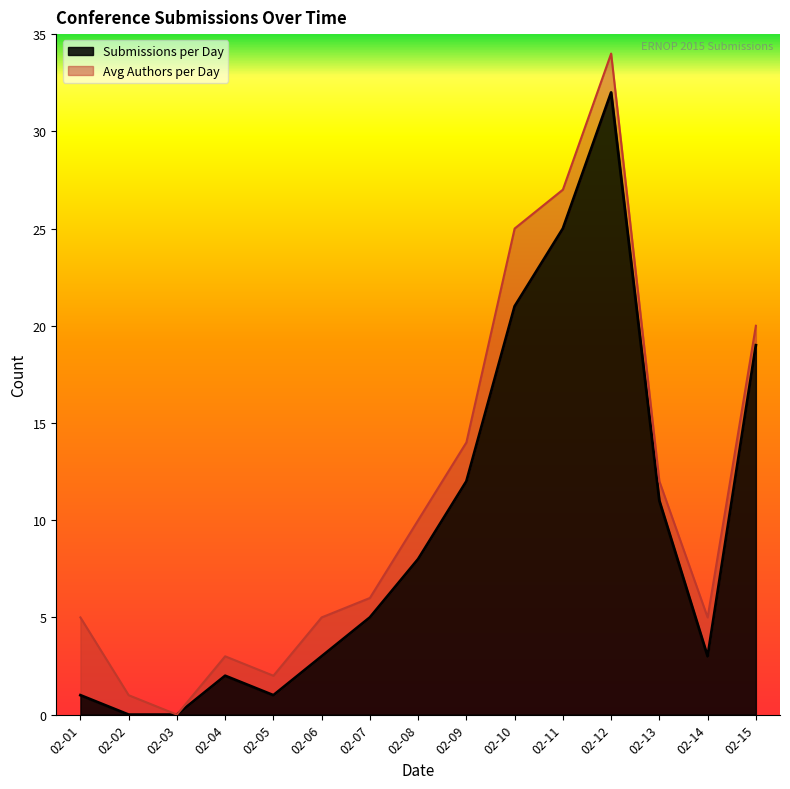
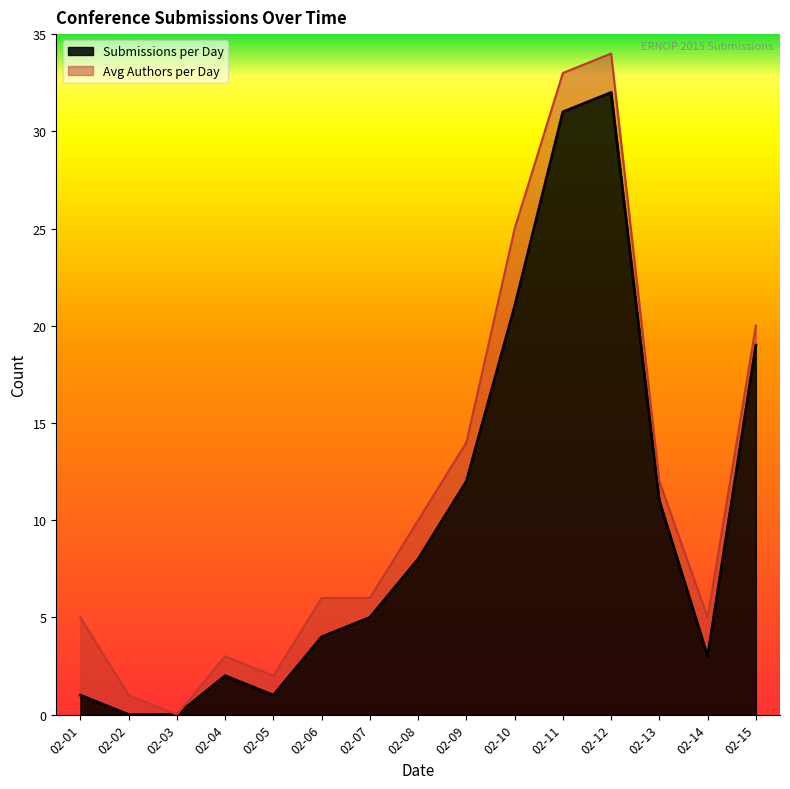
  {
    "Submissions per Day": {
      "02-01": 1,
      "02-02": 0,
      "02-04": 2,
      "02-05": 1,
-     "02-06": 3,
+     "02-06": 4,
      "02-07": 5,
      "02-08": 8,
      "02-09": 12,
      "02-10": 21,
-     "02-11": 25,
+     "02-11": 31,
      "02-12": 32,
      "02-13": 11,
      "02-14": 3,
      "02-15": 19
    },
    "Avg Authors per Day": {
      "02-01": 4,
      "02-02": 1,
      "02-04": 1,
      "02-05": 1,
      "02-06": 2,
      "02-07": 1,
      "02-08": 2,
      "02-09": 2,
      "02-10": 4,
      "02-11": 2,
      "02-12": 2,
      "02-13": 1,
      "02-14": 2,
      "02-15": 1
    }
  }
